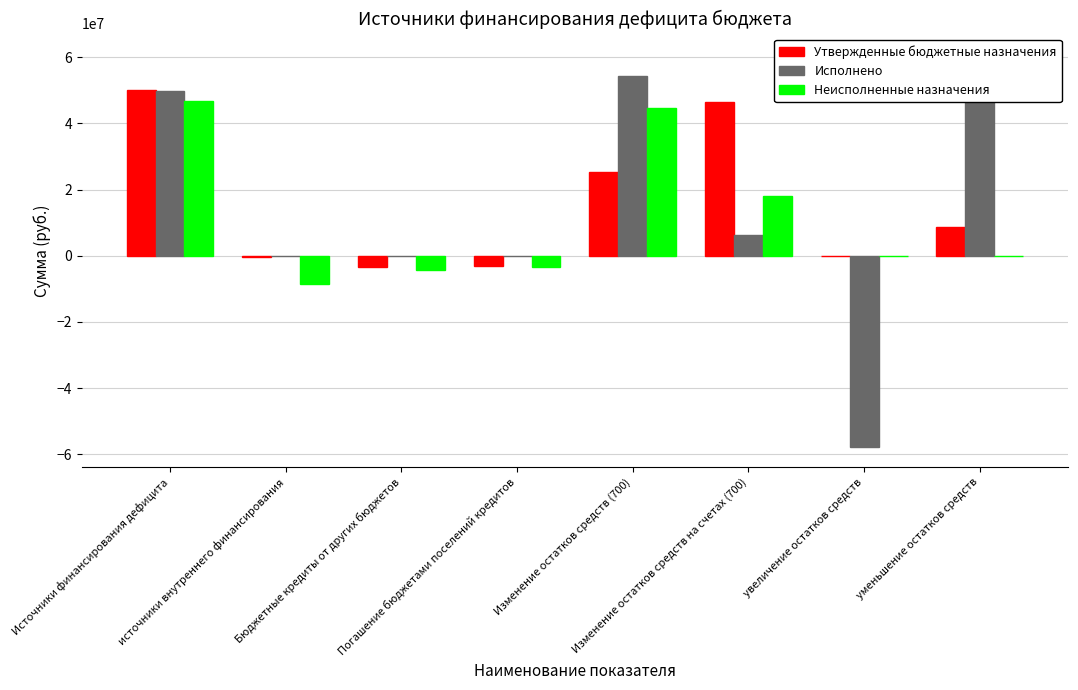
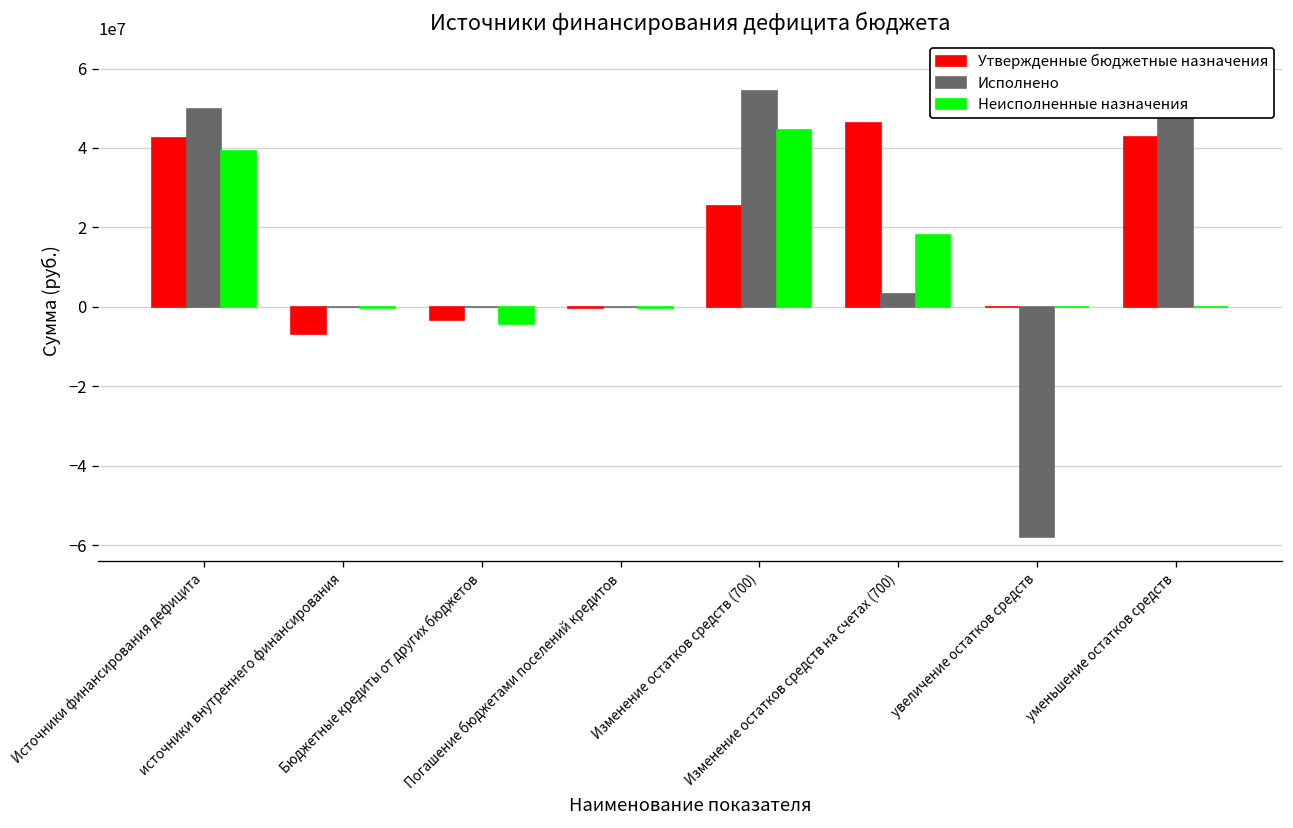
  {
    "Утвержденные бюджетные назначения": {
-     "Источники финансирования дефицита": 50000000,
-     "источники внутреннего финансирования": 0,
+     "Источники финансирования дефицита": 43000000,
+     "источники внутреннего финансирования": -7000000,
      "Бюджетные кредиты от других бюджетов": -3000000,
-     "Погашение бюджетами поселений кредитов": -3000000,
+     "Погашение бюджетами поселений кредитов": 0,
      "Изменение остатков средств (700)": 25000000,
      "Изменение остатков средств на счетах (700)": 46000000,
      "увеличение остатков средств": 0,
-     "уменьшение остатков средств": 9000000
+     "уменьшение остатков средств": 43000000
    },
    "Исполнено": {
      "Источники финансирования дефицита": 50000000,
      "источники внутреннего финансирования": 0,
      "Бюджетные кредиты от других бюджетов": 0,
      "Погашение бюджетами поселений кредитов": 0,
      "Изменение остатков средств (700)": 54000000,
-     "Изменение остатков средств на счетах (700)": 6000000,
+     "Изменение остатков средств на счетах (700)": 3000000,
      "увеличение остатков средств": -58000000
    },
    "Неисполненные назначения": {
-     "Источники финансирования дефицита": 47000000,
-     "источники внутреннего финансирования": -8000000,
+     "Источники финансирования дефицита": 39000000,
+     "источники внутреннего финансирования": 0,
      "Бюджетные кредиты от других бюджетов": -4000000,
-     "Погашение бюджетами поселений кредитов": -3000000,
+     "Погашение бюджетами поселений кредитов": 0,
      "Изменение остатков средств (700)": 45000000,
      "Изменение остатков средств на счетах (700)": 18000000,
      "увеличение остатков средств": 0,
      "уменьшение остатков средств": 0
    }
  }
